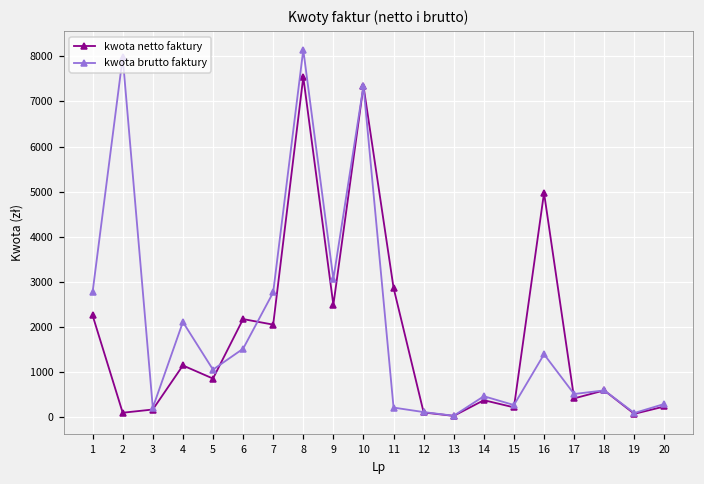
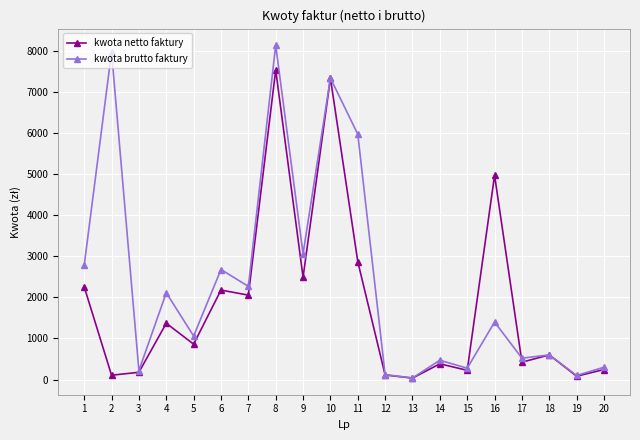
  {
    "kwota netto faktury": {
      "1": 2300,
      "2": 100,
-     "4": 1200,
+     "4": 1400,
      "5": 900,
      "6": 2200,
      "7": 2100,
      "8": 7500,
      "9": 2500,
      "11": 2900,
      "14": 400,
      "16": 5000,
      "17": 400
    },
    "kwota brutto faktury": {
      "1": 2800,
      "4": 2100,
      "5": 1100,
-     "6": 1500,
-     "7": 2800,
+     "6": 2700,
+     "7": 2300,
      "8": 8100,
      "9": 3100,
-     "11": 200,
+     "11": 6000,
      "14": 500,
      "16": 1400,
      "17": 500
    }
  }
